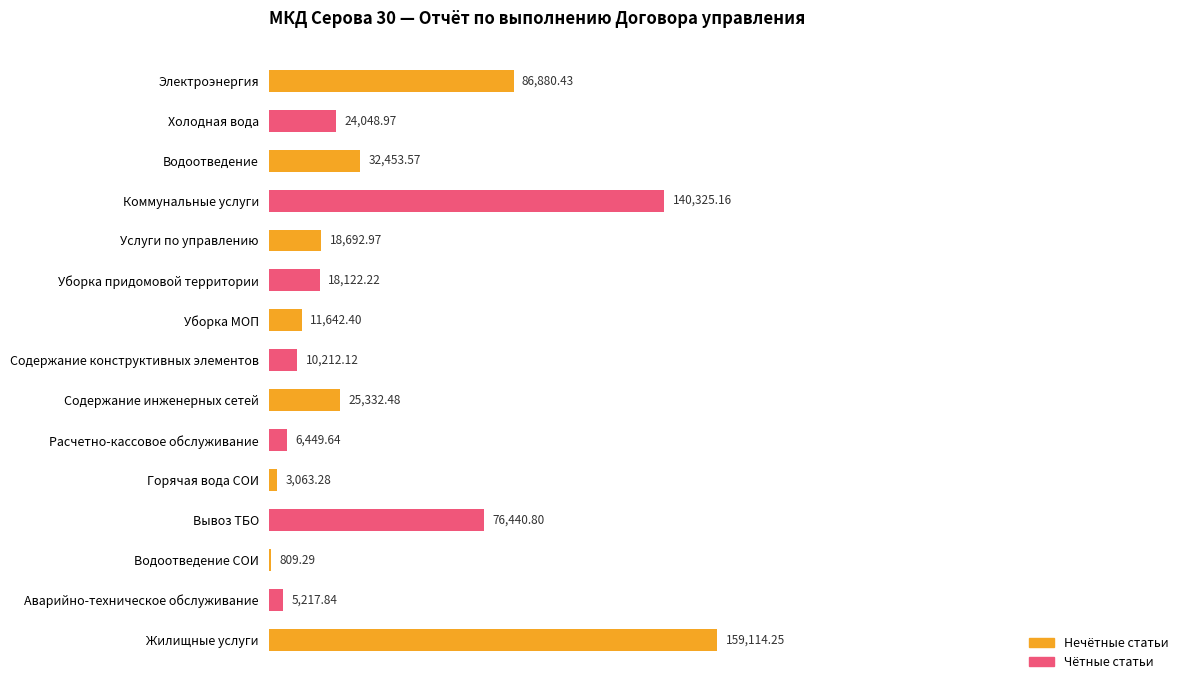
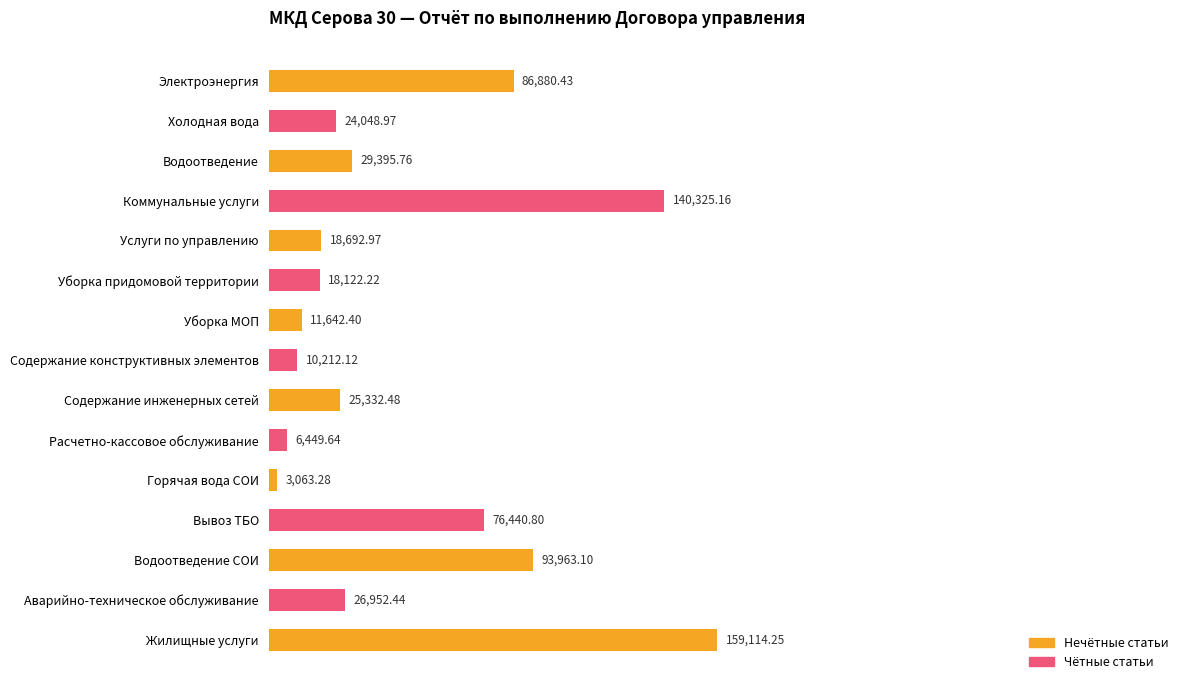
  {
    "Электроэнергия": "86,880.43",
    "Холодная вода": "24,048.97",
-   "Водоотведение": "32,453.57",
+   "Водоотведение": "29,395.76",
    "Коммунальные услуги": "140,325.16",
    "Услуги по управлению": "18,692.97",
    "Уборка придомовой территории": "18,122.22",
    "Уборка МОП": "11,642.40",
    "Содержание конструктивных элементов": "10,212.12",
    "Содержание инженерных сетей": "25,332.48",
    "Расчетно-кассовое обслуживание": "6,449.64",
    "Горячая вода СОИ": "3,063.28",
    "Вывоз ТБО": "76,440.80",
-   "Водоотведение СОИ": "809.29",
-   "Аварийно-техническое обслуживание": "5,217.84",
+   "Водоотведение СОИ": "93,963.10",
+   "Аварийно-техническое обслуживание": "26,952.44",
    "Жилищные услуги": "159,114.25"
  }
